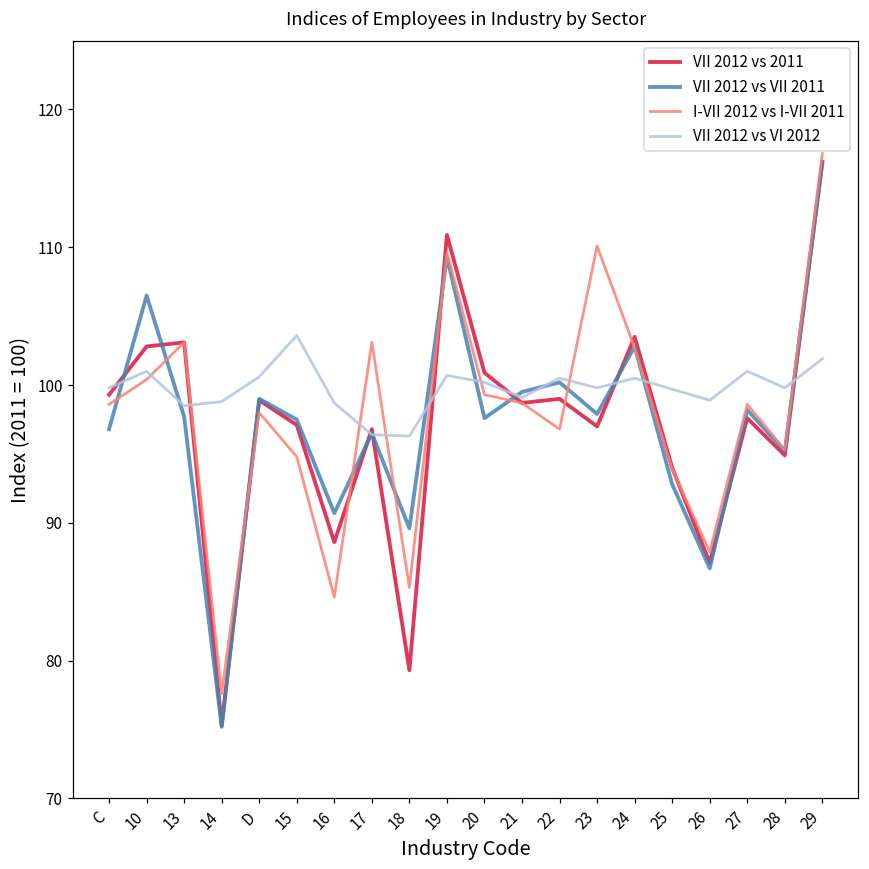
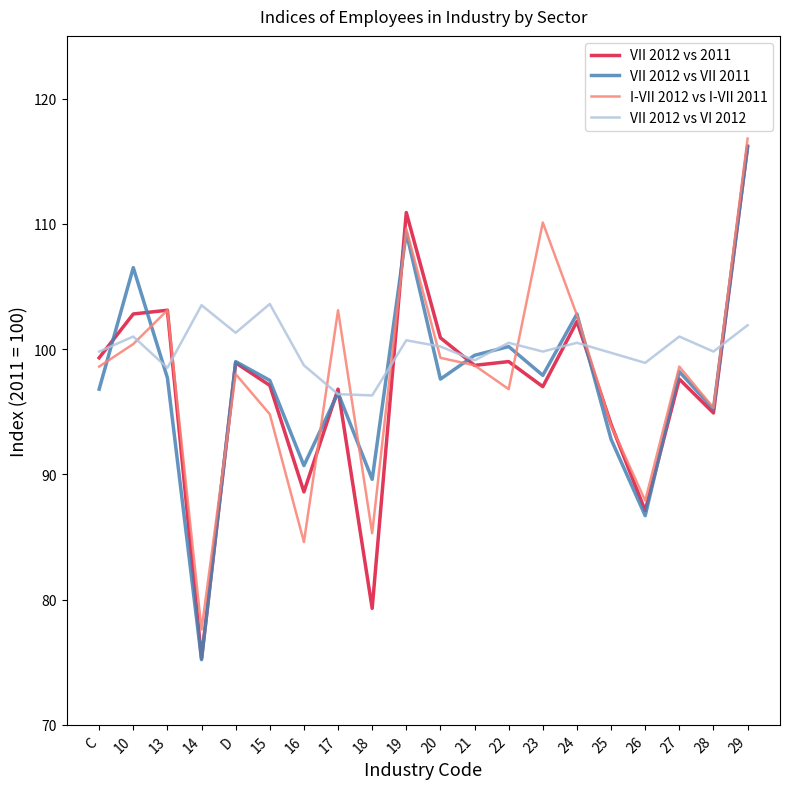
  {
    "VII 2012 vs 2011": {
      "C": 99.3,
      "10": 102.8,
      "15": 97.1,
      "16": 88.6,
      "17": 96.8,
      "18": 79.3,
      "19": 110.9,
      "20": 100.9,
      "22": 99.0,
      "23": 97.0,
-     "24": 103.5,
+     "24": 102.2,
      "26": 87.1,
      "27": 97.6,
      "28": 94.9
    },
    "VII 2012 vs VII 2011": {
      "C": 96.8,
      "10": 106.5,
      "13": 97.7,
      "15": 97.5,
      "16": 90.7,
      "18": 89.6,
      "19": 109.3,
      "20": 97.6,
      "21": 99.5,
      "22": 100.2,
      "23": 97.9,
      "25": 92.8,
      "26": 86.7,
      "27": 98.2
    },
    "I-VII 2012 vs I-VII 2011": {
      "C": 98.6,
      "10": 100.4,
      "14": 77.6,
      "D": 98.0,
      "15": 94.8,
      "16": 84.6,
      "17": 103.1,
      "18": 85.3,
      "19": 109.6,
      "20": 99.3,
      "22": 96.8,
      "23": 110.1,
      "26": 87.9,
      "27": 98.6,
      "29": 116.8
    },
    "VII 2012 vs VI 2012": {
      "C": 99.8,
      "10": 101.0,
      "13": 98.5,
-     "14": 98.8,
-     "D": 100.6,
+     "14": 103.5,
+     "D": 101.3,
      "15": 103.6,
      "16": 98.7,
      "18": 96.3,
      "19": 100.7,
      "20": 100.2,
      "21": 99.1,
      "22": 100.5,
      "23": 99.8,
      "24": 100.5,
      "25": 99.7,
      "26": 98.9,
      "27": 101.0,
      "28": 99.8,
      "29": 101.9
    }
  }
